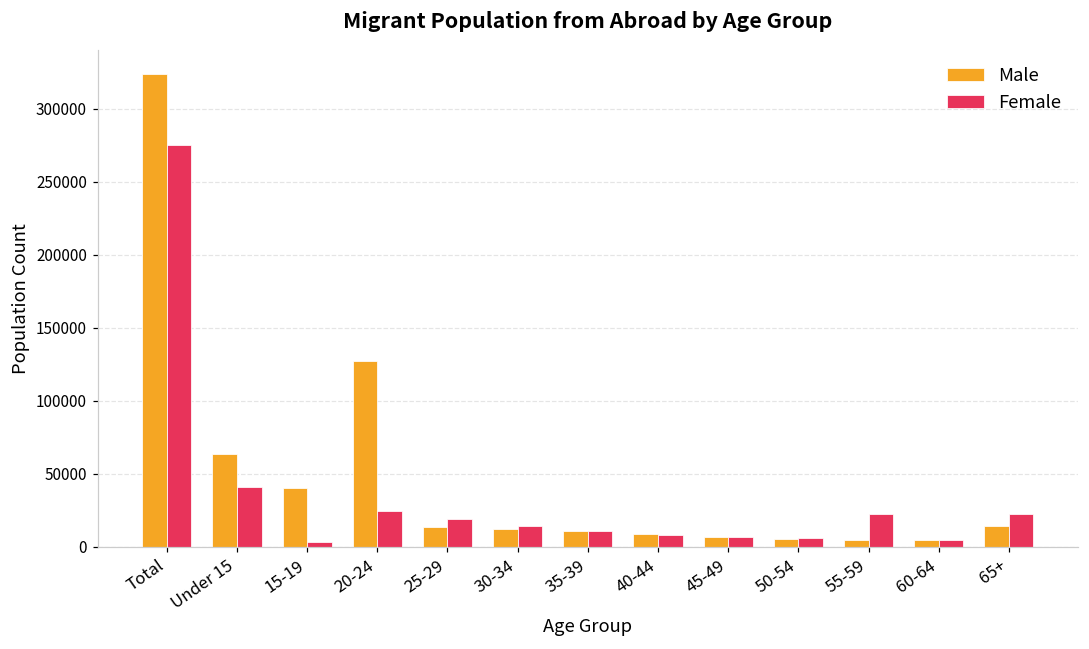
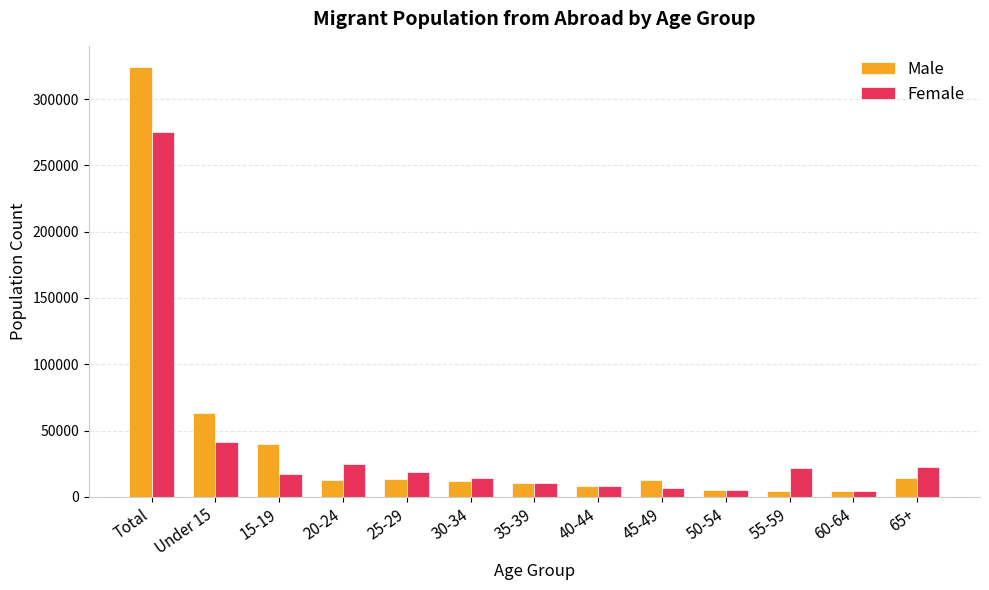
  {
    "Male": {
      "Total": 324000,
      "Under 15": 63000,
      "15-19": 40000,
-     "20-24": 127000,
+     "20-24": 13000,
      "25-29": 13000,
      "30-34": 12000,
      "35-39": 11000,
      "40-44": 8000,
-     "45-49": 6000,
+     "45-49": 13000,
      "50-54": 5000,
      "55-59": 5000,
      "60-64": 4000,
      "65+": 14000
    },
    "Female": {
      "Total": 275000,
      "Under 15": 41000,
-     "15-19": 3000,
+     "15-19": 17000,
      "20-24": 24000,
      "25-29": 19000,
      "30-34": 14000,
      "35-39": 11000,
      "40-44": 8000,
      "45-49": 6000,
      "50-54": 6000,
      "55-59": 22000,
      "60-64": 4000,
      "65+": 22000
    }
  }
